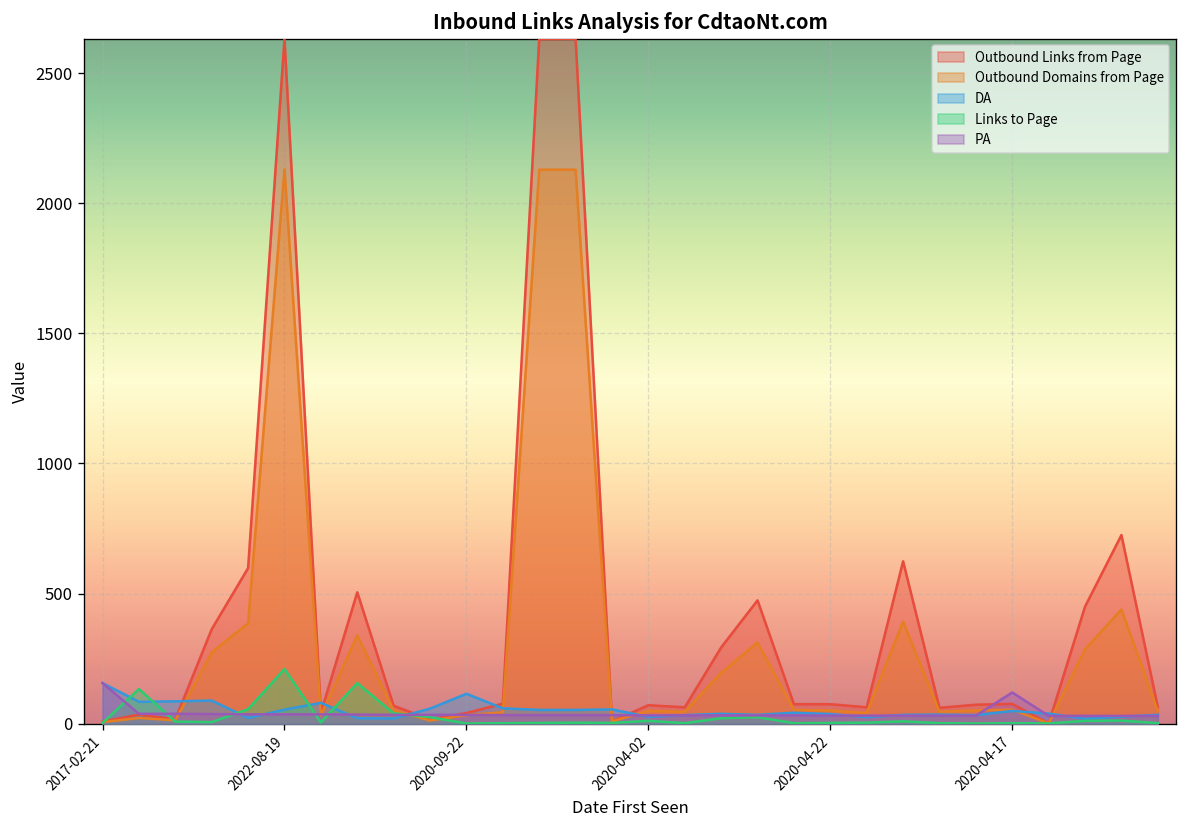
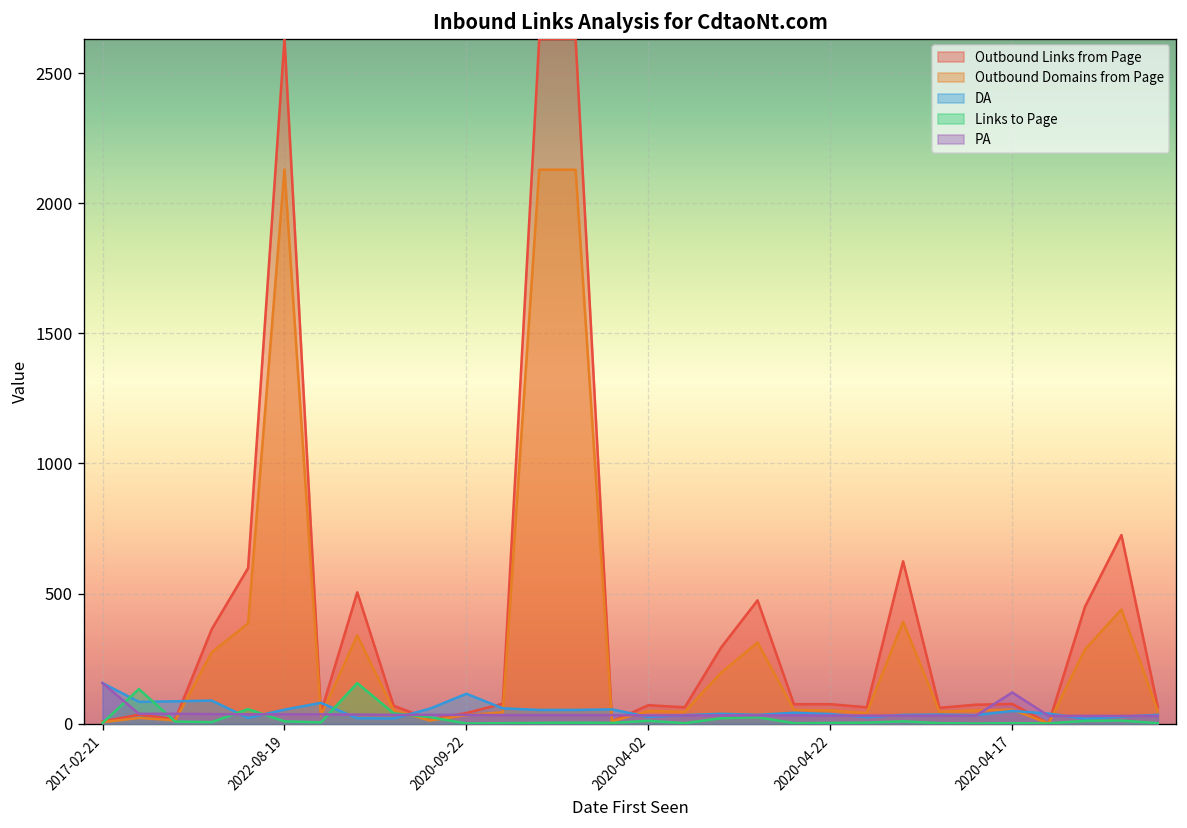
  {
    "DA": {
      "2022-08-19": 50,
      "2020-09-22": 120
    },
    "Links to Page": {
-     "2022-08-19": 210,
+     "2022-08-19": 10,
      "2020-09-22": 0,
      "2020-04-17": 0
    },
    "PA": {
      "2022-08-19": 40,
      "2020-04-17": 120
    }
  }
